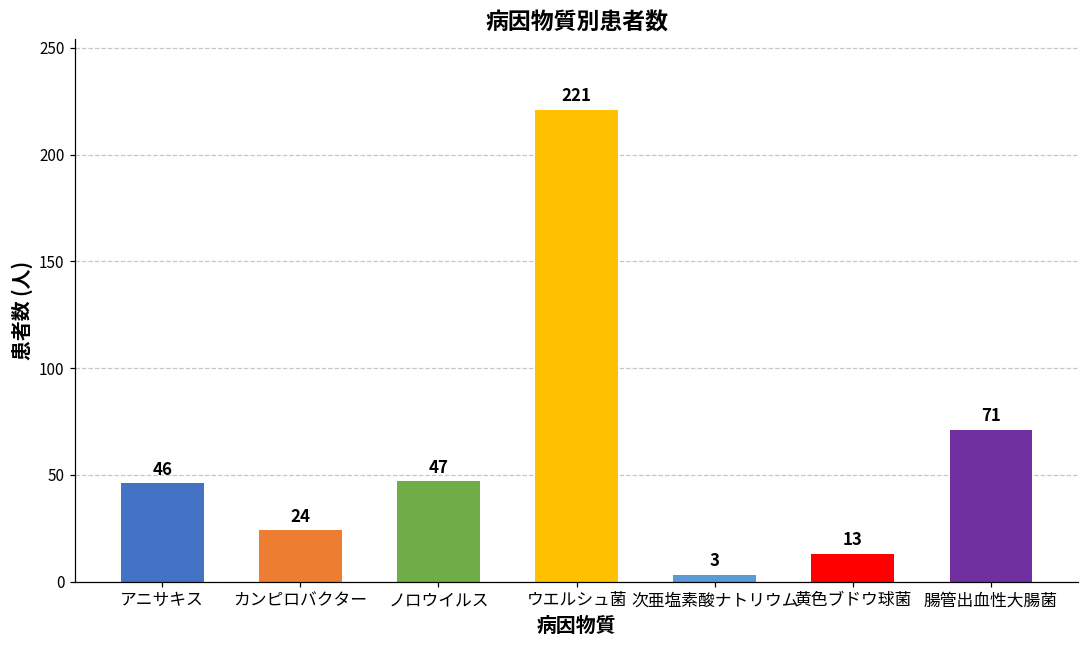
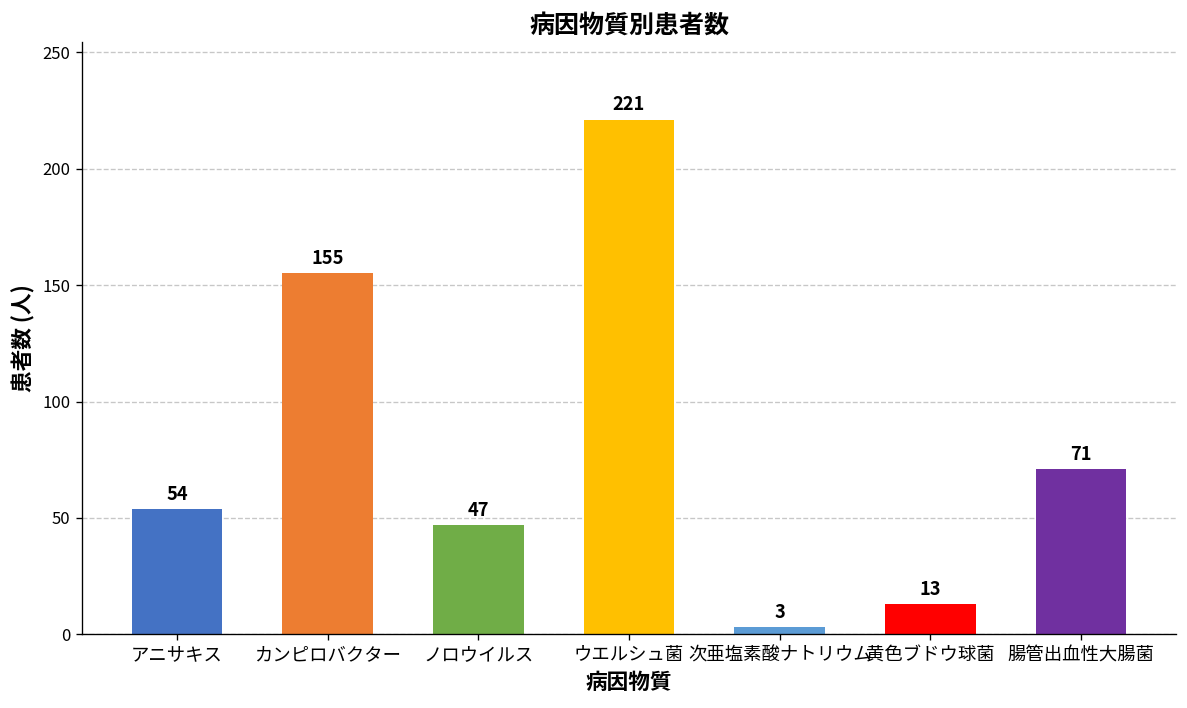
  {
-   "アニサキス": 46,
-   "カンピロバクター": 24,
+   "アニサキス": 54,
+   "カンピロバクター": 155,
    "ノロウイルス": 47,
    "ウエルシュ菌": 221,
    "次亜塩素酸ナトリウム": 3,
    "黄色ブドウ球菌": 13,
    "腸管出血性大腸菌": 71
  }
